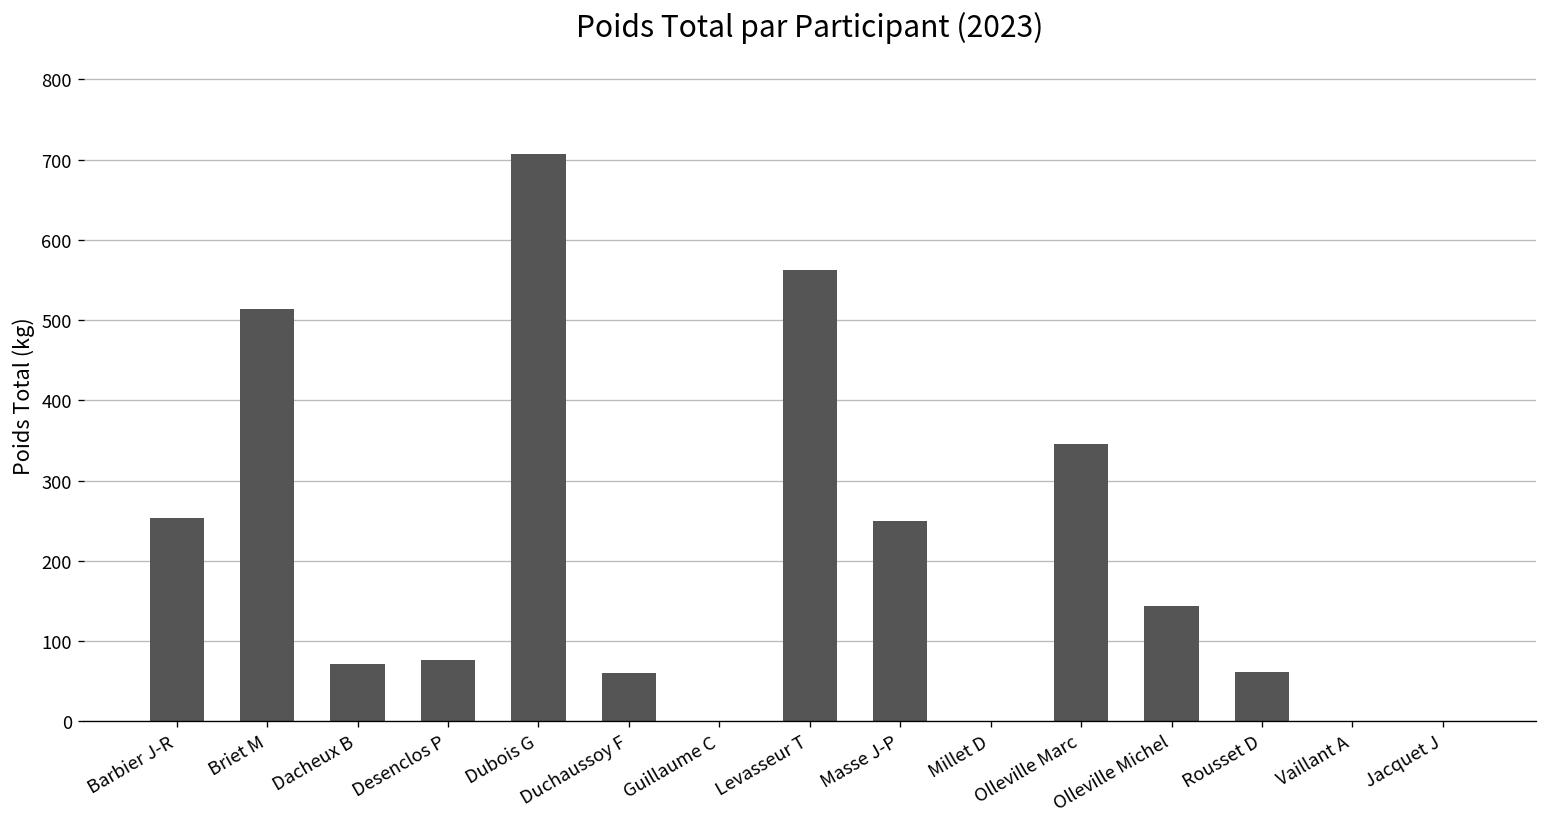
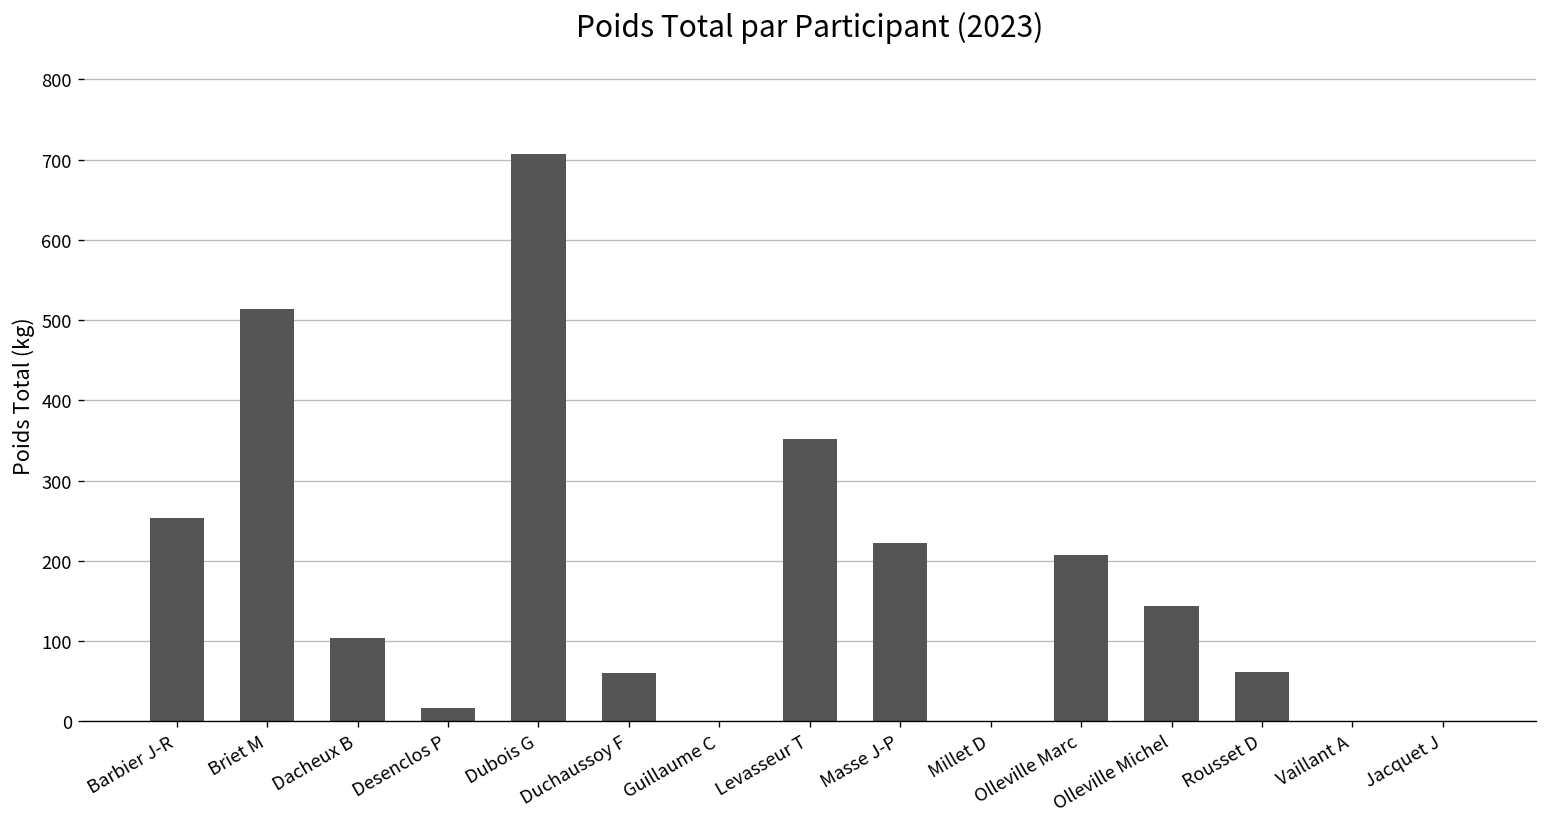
  {
    "Barbier J-R": 250,
    "Briet M": 510,
-   "Dacheux B": 70,
-   "Desenclos P": 80,
+   "Dacheux B": 100,
+   "Desenclos P": 20,
    "Dubois G": 710,
    "Duchaussoy F": 60,
    "Guillaume C": 0,
-   "Levasseur T": 560,
-   "Masse J-P": 250,
+   "Levasseur T": 350,
+   "Masse J-P": 220,
    "Millet D": 0,
-   "Olleville Marc": 350,
+   "Olleville Marc": 210,
    "Olleville Michel": 140,
    "Rousset D": 60,
    "Vaillant A": 0,
    "Jacquet J": 0
  }
